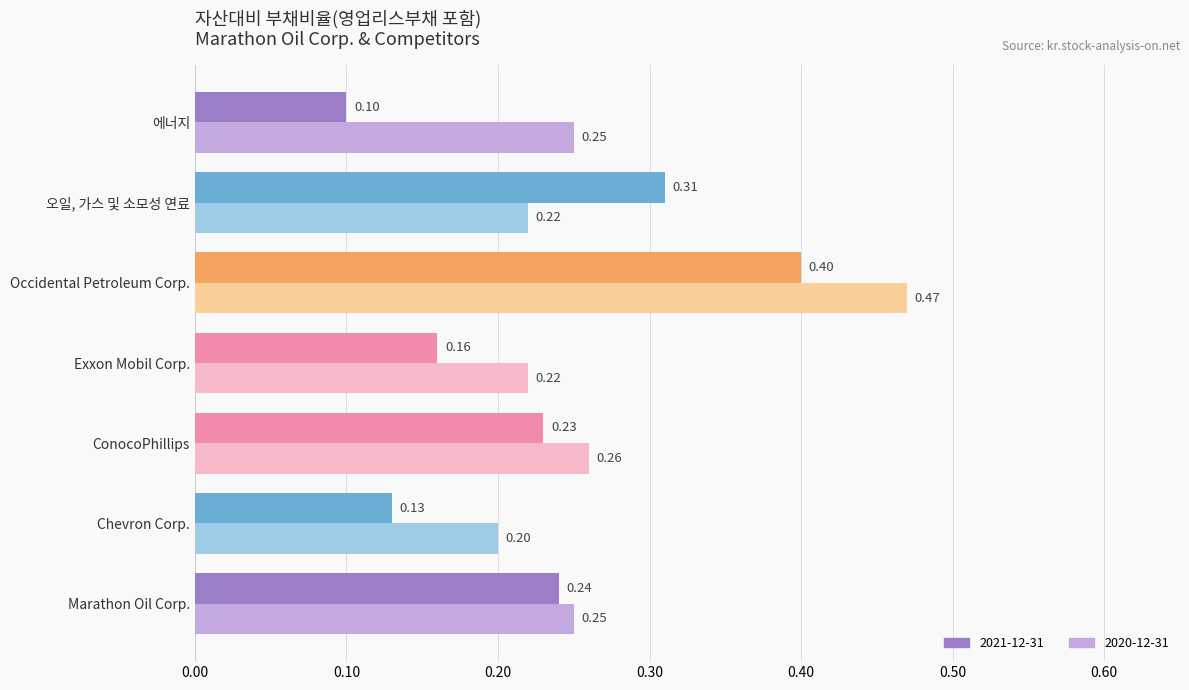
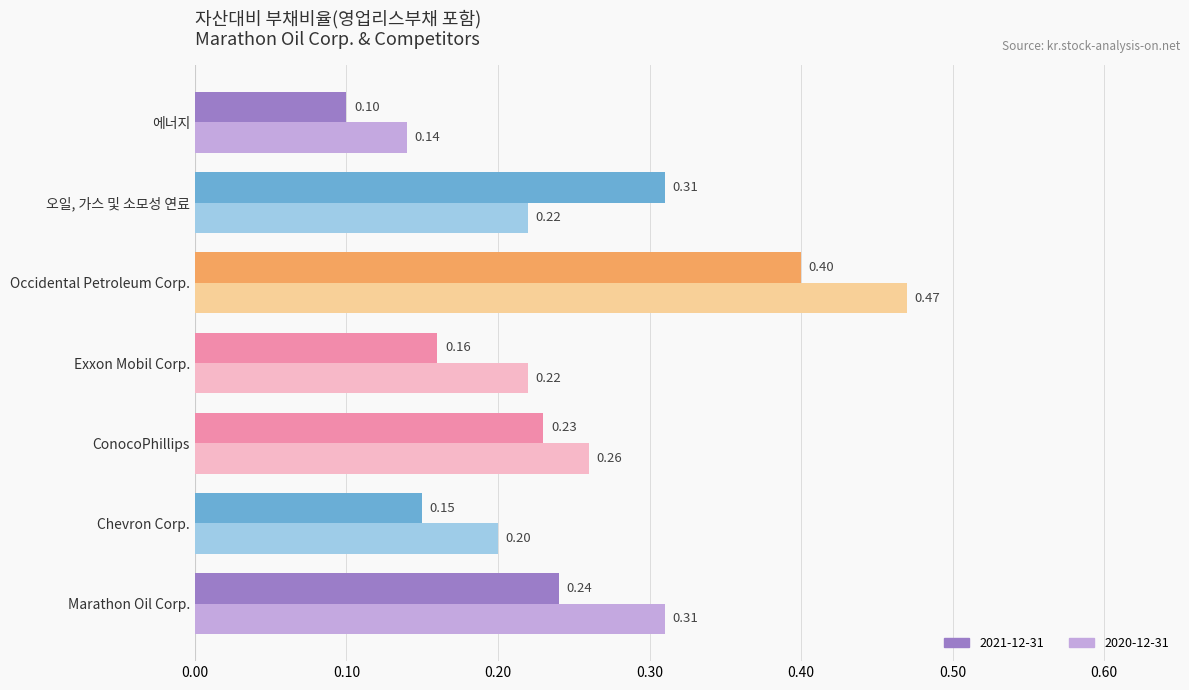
  {
    "2021-12-31": {
      "에너지": 0.10,
      "오일, 가스 및 소모성 연료": 0.31,
      "Occidental Petroleum Corp.": 0.40,
      "Exxon Mobil Corp.": 0.16,
      "ConocoPhillips": 0.23,
-     "Chevron Corp.": 0.13,
+     "Chevron Corp.": 0.15,
      "Marathon Oil Corp.": 0.24
    },
    "2020-12-31": {
-     "에너지": 0.25,
+     "에너지": 0.14,
      "오일, 가스 및 소모성 연료": 0.22,
      "Occidental Petroleum Corp.": 0.47,
      "Exxon Mobil Corp.": 0.22,
      "ConocoPhillips": 0.26,
      "Chevron Corp.": 0.20,
-     "Marathon Oil Corp.": 0.25
+     "Marathon Oil Corp.": 0.31
    }
  }
